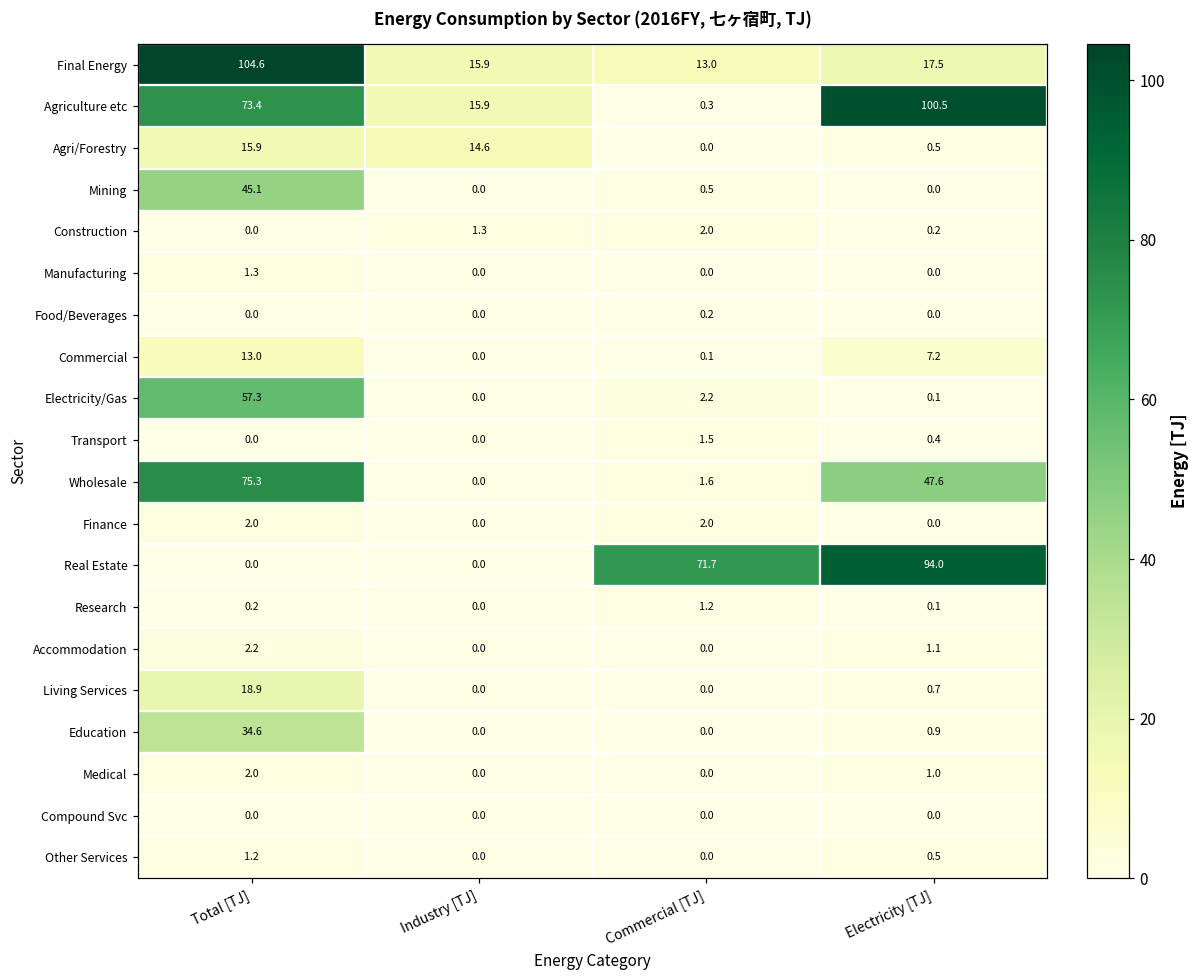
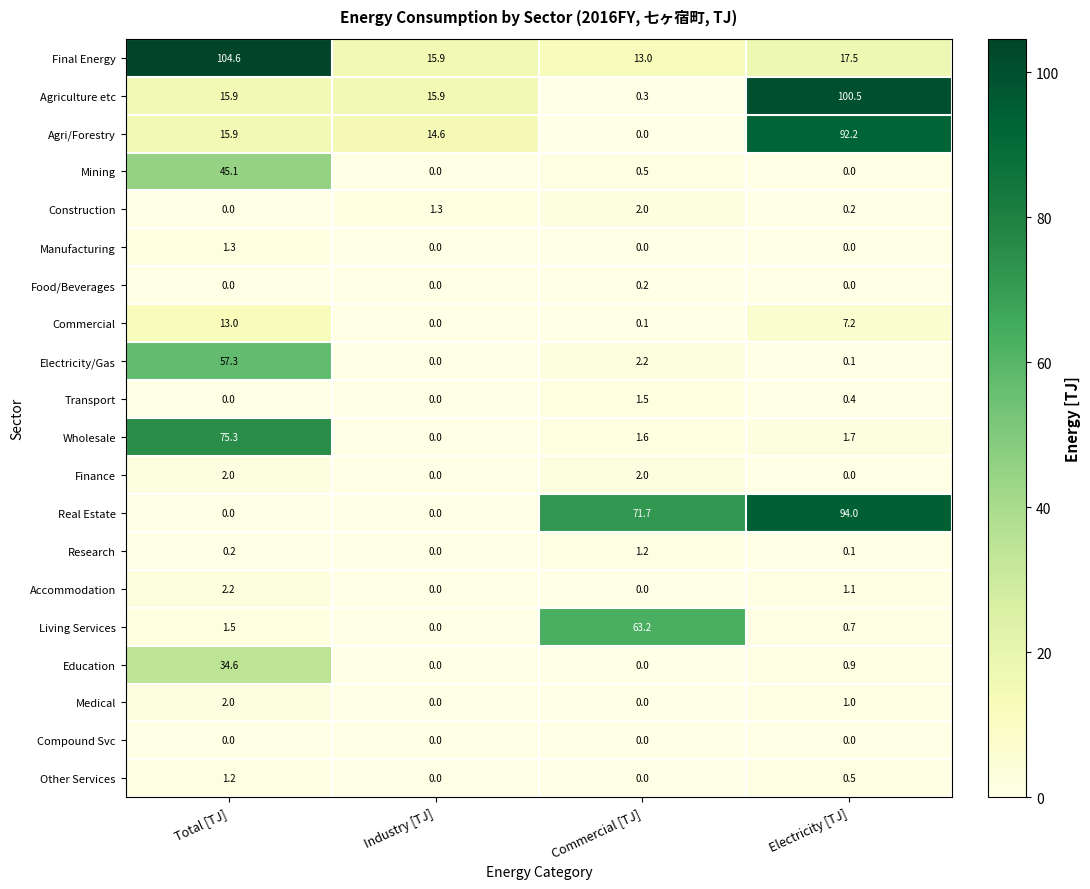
  {
    "Final Energy": {
      "Total [TJ]": 104.6,
      "Industry [TJ]": 15.9,
      "Commercial [TJ]": 13.0,
      "Electricity [TJ]": 17.5
    },
    "Agriculture etc": {
-     "Total [TJ]": 73.4,
+     "Total [TJ]": 15.9,
      "Industry [TJ]": 15.9,
      "Commercial [TJ]": 0.3,
      "Electricity [TJ]": 100.5
    },
    "Agri/Forestry": {
      "Total [TJ]": 15.9,
      "Industry [TJ]": 14.6,
      "Commercial [TJ]": 0.0,
-     "Electricity [TJ]": 0.5
+     "Electricity [TJ]": 92.2
    },
    "Mining": {
      "Total [TJ]": 45.1,
      "Industry [TJ]": 0.0,
      "Commercial [TJ]": 0.5,
      "Electricity [TJ]": 0.0
    },
    "Construction": {
      "Total [TJ]": 0.0,
      "Industry [TJ]": 1.3,
      "Commercial [TJ]": 2.0,
      "Electricity [TJ]": 0.2
    },
    "Manufacturing": {
      "Total [TJ]": 1.3,
      "Industry [TJ]": 0.0,
      "Commercial [TJ]": 0.0,
      "Electricity [TJ]": 0.0
    },
    "Food/Beverages": {
      "Total [TJ]": 0.0,
      "Industry [TJ]": 0.0,
      "Commercial [TJ]": 0.2,
      "Electricity [TJ]": 0.0
    },
    "Commercial": {
      "Total [TJ]": 13.0,
      "Industry [TJ]": 0.0,
      "Commercial [TJ]": 0.1,
      "Electricity [TJ]": 7.2
    },
    "Electricity/Gas": {
      "Total [TJ]": 57.3,
      "Industry [TJ]": 0.0,
      "Commercial [TJ]": 2.2,
      "Electricity [TJ]": 0.1
    },
    "Transport": {
      "Total [TJ]": 0.0,
      "Industry [TJ]": 0.0,
      "Commercial [TJ]": 1.5,
      "Electricity [TJ]": 0.4
    },
    "Wholesale": {
      "Total [TJ]": 75.3,
      "Industry [TJ]": 0.0,
      "Commercial [TJ]": 1.6,
-     "Electricity [TJ]": 47.6
+     "Electricity [TJ]": 1.7
    },
    "Finance": {
      "Total [TJ]": 2.0,
      "Industry [TJ]": 0.0,
      "Commercial [TJ]": 2.0,
      "Electricity [TJ]": 0.0
    },
    "Real Estate": {
      "Total [TJ]": 0.0,
      "Industry [TJ]": 0.0,
      "Commercial [TJ]": 71.7,
      "Electricity [TJ]": 94.0
    },
    "Research": {
      "Total [TJ]": 0.2,
      "Industry [TJ]": 0.0,
      "Commercial [TJ]": 1.2,
      "Electricity [TJ]": 0.1
    },
    "Accommodation": {
      "Total [TJ]": 2.2,
      "Industry [TJ]": 0.0,
      "Commercial [TJ]": 0.0,
      "Electricity [TJ]": 1.1
    },
    "Living Services": {
-     "Total [TJ]": 18.9,
+     "Total [TJ]": 1.5,
      "Industry [TJ]": 0.0,
-     "Commercial [TJ]": 0.0,
+     "Commercial [TJ]": 63.2,
      "Electricity [TJ]": 0.7
    },
    "Education": {
      "Total [TJ]": 34.6,
      "Industry [TJ]": 0.0,
      "Commercial [TJ]": 0.0,
      "Electricity [TJ]": 0.9
    },
    "Medical": {
      "Total [TJ]": 2.0,
      "Industry [TJ]": 0.0,
      "Commercial [TJ]": 0.0,
      "Electricity [TJ]": 1.0
    },
    "Compound Svc": {
      "Total [TJ]": 0.0,
      "Industry [TJ]": 0.0,
      "Commercial [TJ]": 0.0,
      "Electricity [TJ]": 0.0
    },
    "Other Services": {
      "Total [TJ]": 1.2,
      "Industry [TJ]": 0.0,
      "Commercial [TJ]": 0.0,
      "Electricity [TJ]": 0.5
    }
  }
